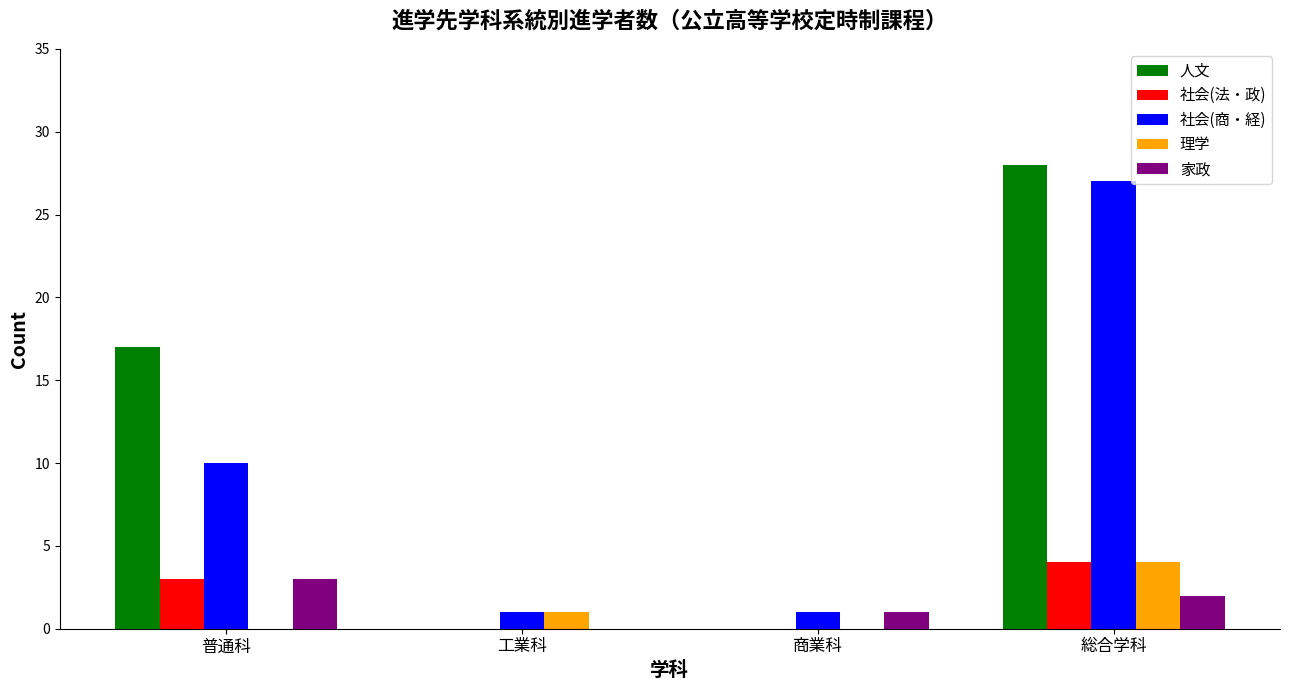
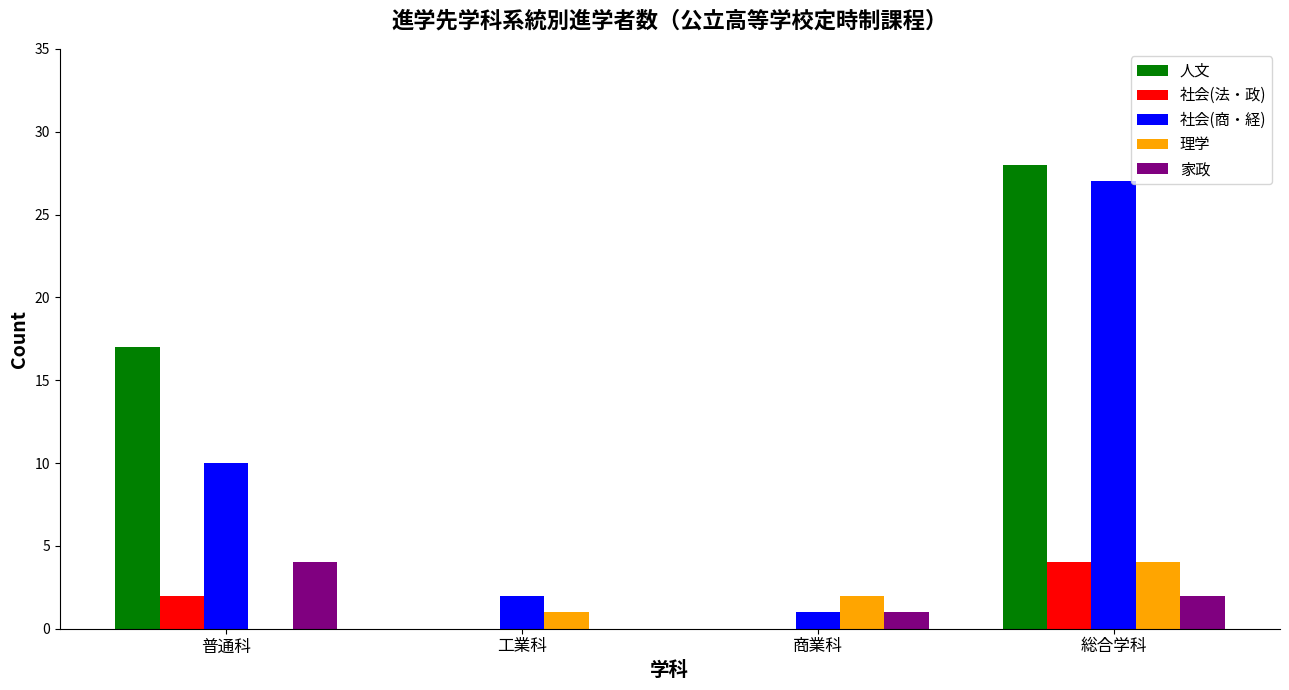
  {
    "人文": {
      "普通科": 17,
      "工業科": 0,
      "商業科": 0,
      "総合学科": 28
    },
    "社会(法・政)": {
-     "普通科": 3,
+     "普通科": 2,
      "工業科": 0,
      "商業科": 0,
      "総合学科": 4
    },
    "社会(商・経)": {
      "普通科": 10,
-     "工業科": 1,
+     "工業科": 2,
      "商業科": 1,
      "総合学科": 27
    },
    "理学": {
      "普通科": 0,
      "工業科": 1,
-     "商業科": 0,
+     "商業科": 2,
      "総合学科": 4
    },
    "家政": {
-     "普通科": 3,
+     "普通科": 4,
      "工業科": 0,
      "商業科": 1,
      "総合学科": 2
    }
  }
